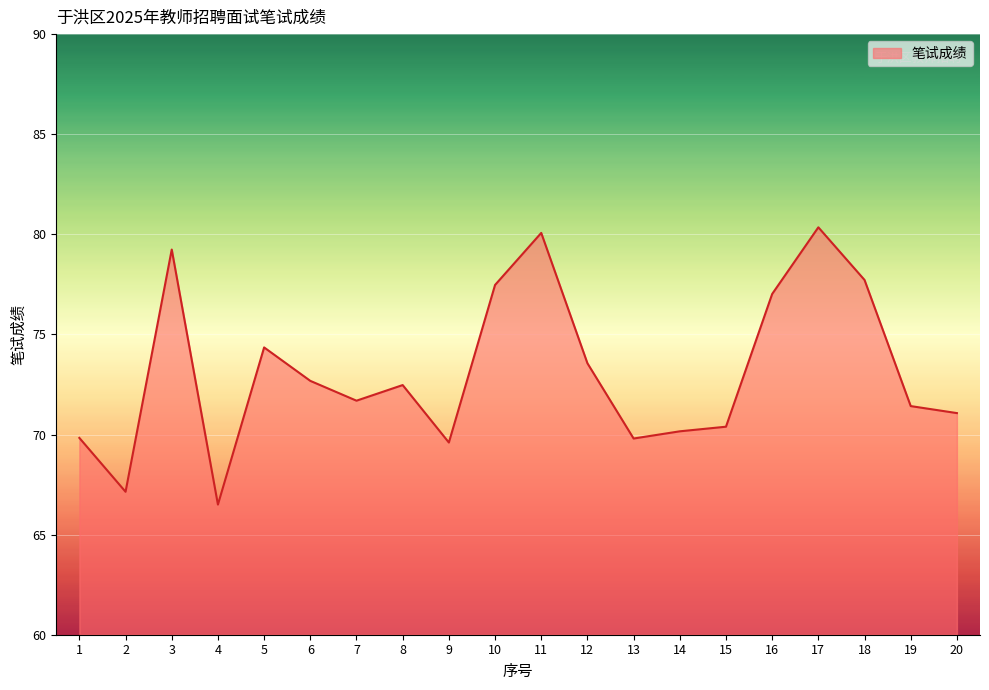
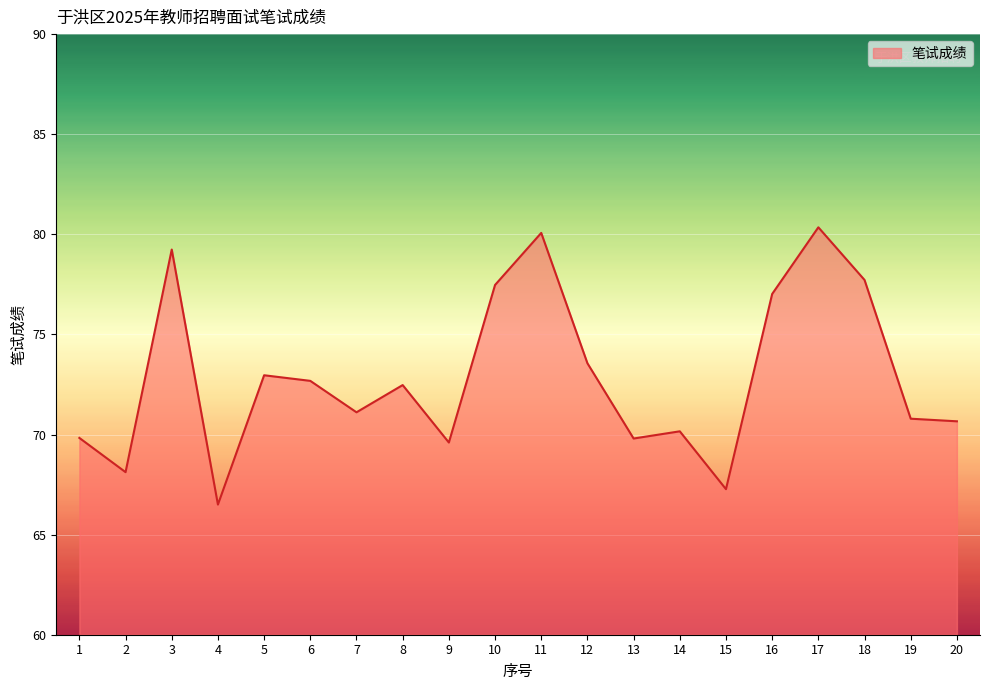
  {
    "1": 69.8,
-   "2": 67.1,
+   "2": 68.1,
    "3": 79.2,
    "4": 66.5,
-   "5": 74.4,
+   "5": 73.0,
    "6": 72.7,
-   "7": 71.7,
+   "7": 71.1,
    "8": 72.5,
    "9": 69.6,
    "10": 77.5,
    "11": 80.1,
    "12": 73.6,
    "13": 69.8,
    "14": 70.2,
-   "15": 70.4,
+   "15": 67.3,
    "16": 77.0,
    "17": 80.4,
    "18": 77.7,
-   "19": 71.4,
-   "20": 71.1
+   "19": 70.8,
+   "20": 70.7
  }
